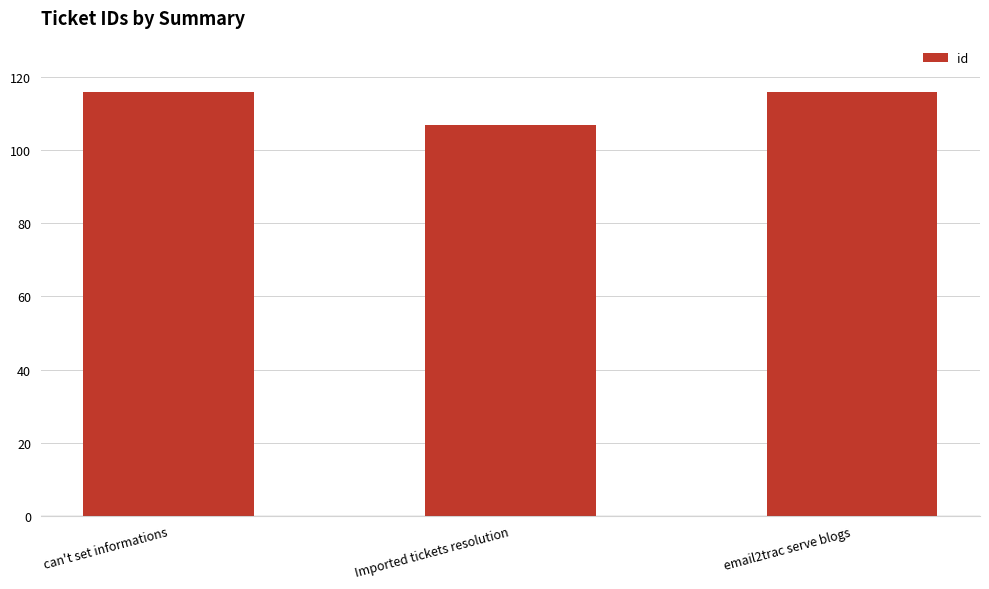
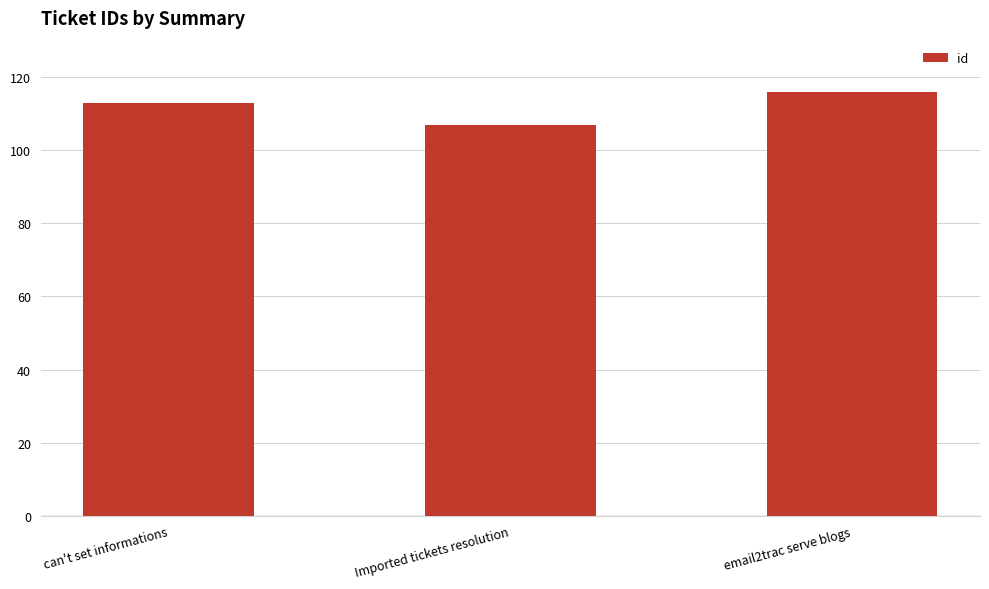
  {
-   "can't set informations": 116,
+   "can't set informations": 113,
    "Imported tickets resolution": 107,
    "email2trac serve blogs": 116
  }
